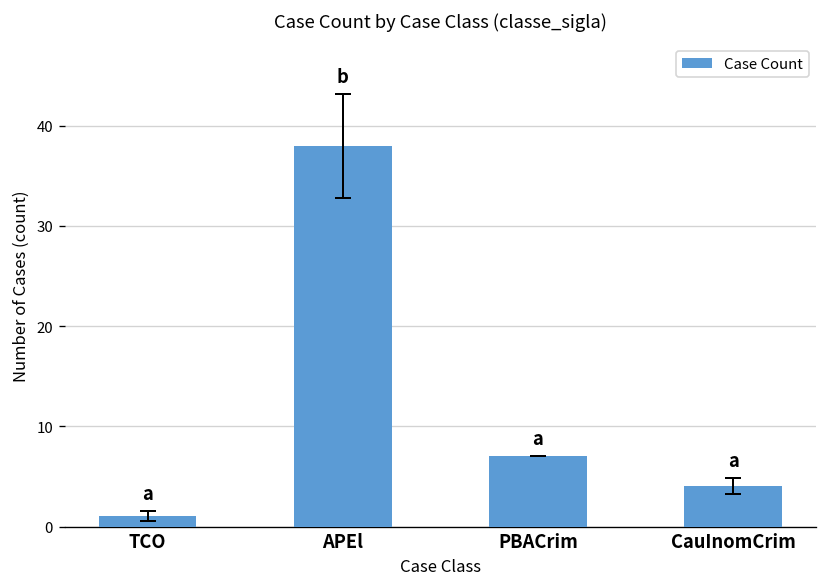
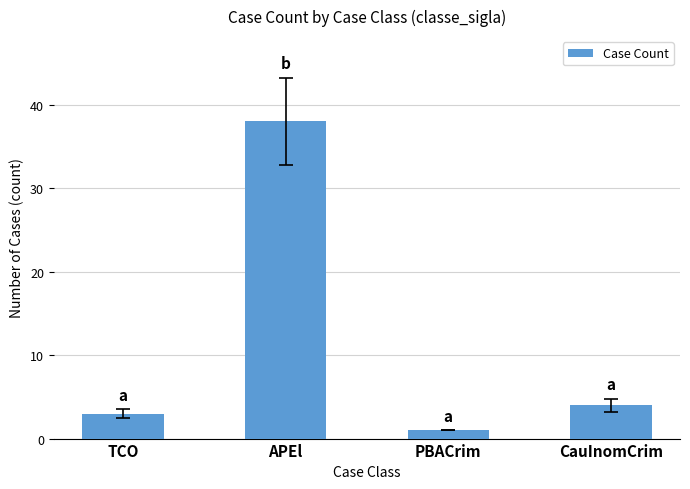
  {
    "Case Count": {
-     "TCO": 1,
+     "TCO": 3,
      "APEl": 38,
-     "PBACrim": 7,
+     "PBACrim": 1,
      "CauInomCrim": 4
    }
  }
